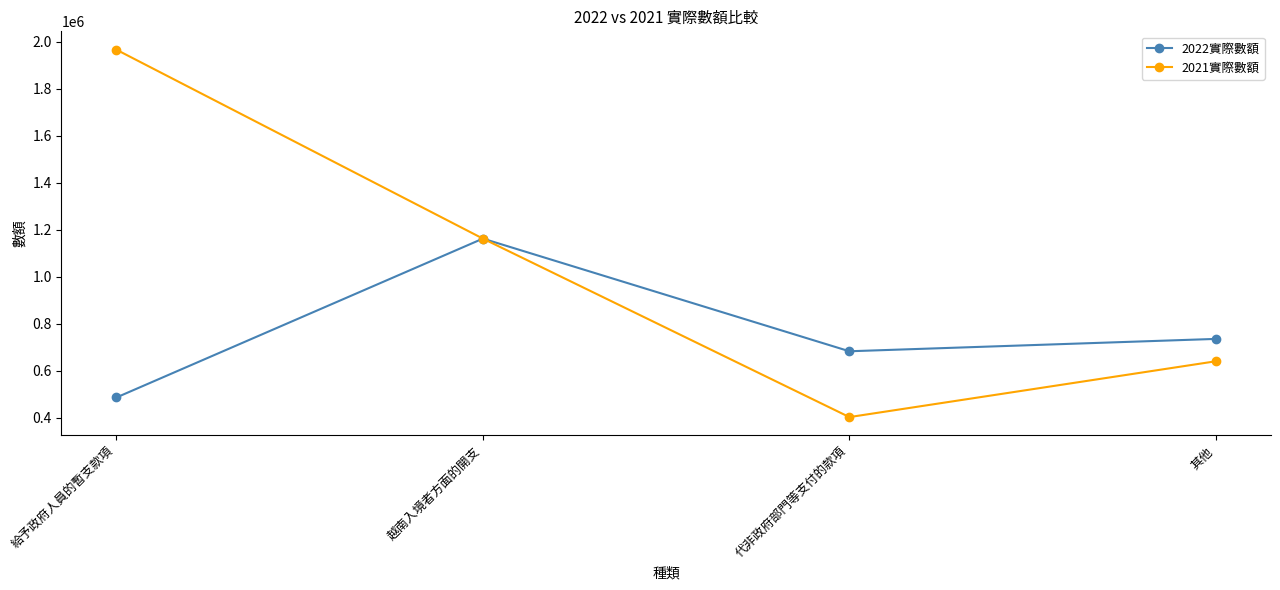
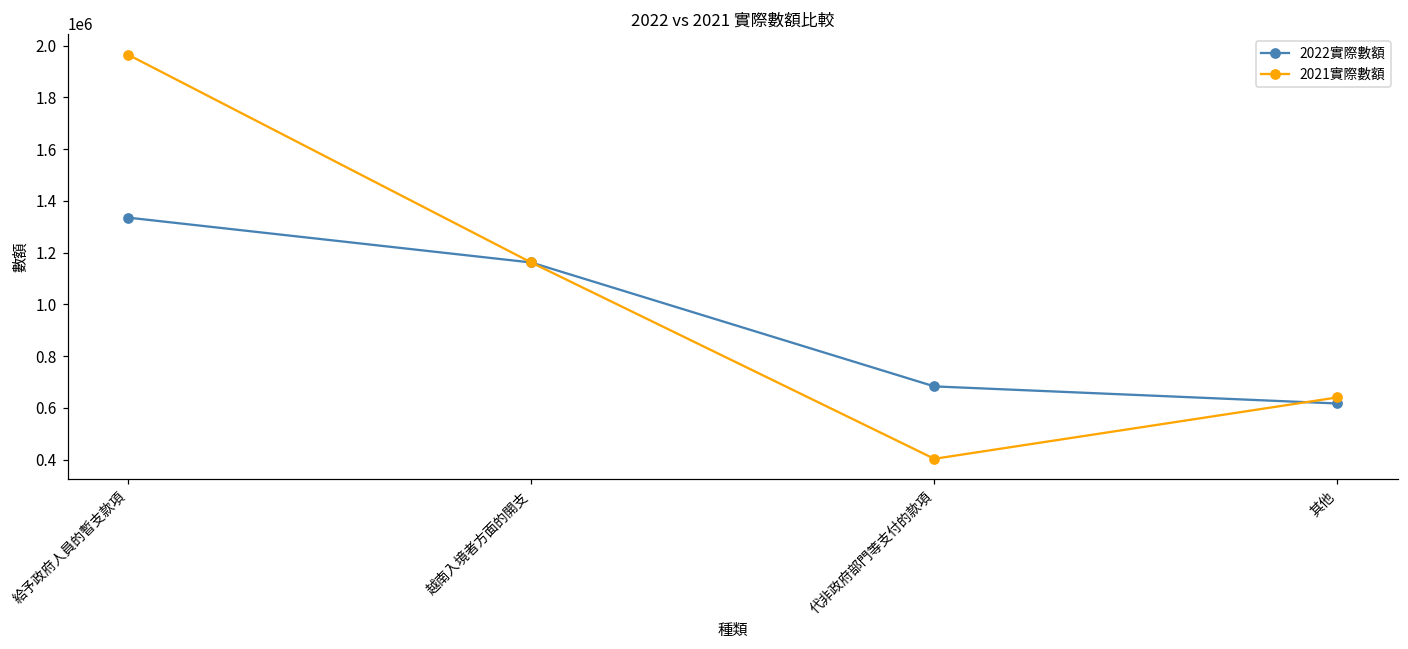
  {
    "2022實際數額": {
-     "給予政府人員的暫支款項": 490000,
+     "給予政府人員的暫支款項": 1340000,
      "代非政府部門等支付的款項": 680000,
-     "其他": 740000
+     "其他": 620000
    },
    "2021實際數額": {
      "給予政府人員的暫支款項": 1970000,
      "代非政府部門等支付的款項": 400000,
      "其他": 640000
    }
  }
